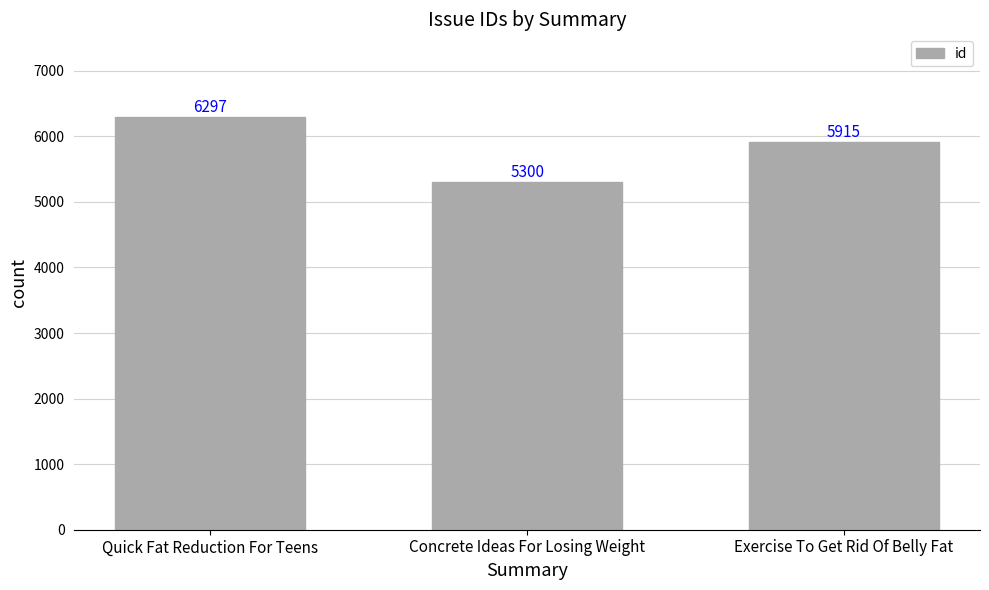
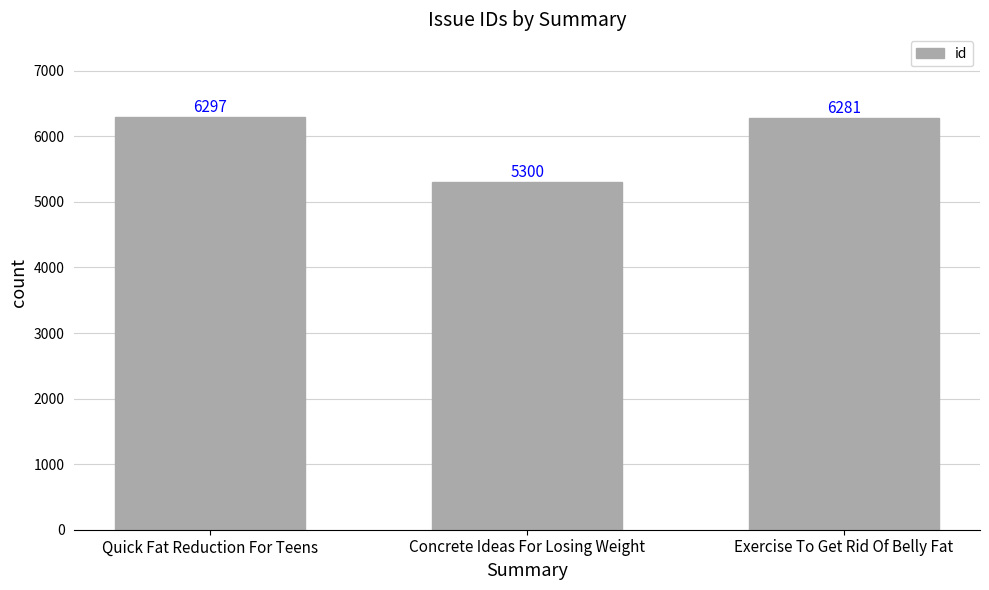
  {
    "Quick Fat Reduction For Teens": 6297,
    "Concrete Ideas For Losing Weight": 5300,
-   "Exercise To Get Rid Of Belly Fat": 5915
+   "Exercise To Get Rid Of Belly Fat": 6281
  }
